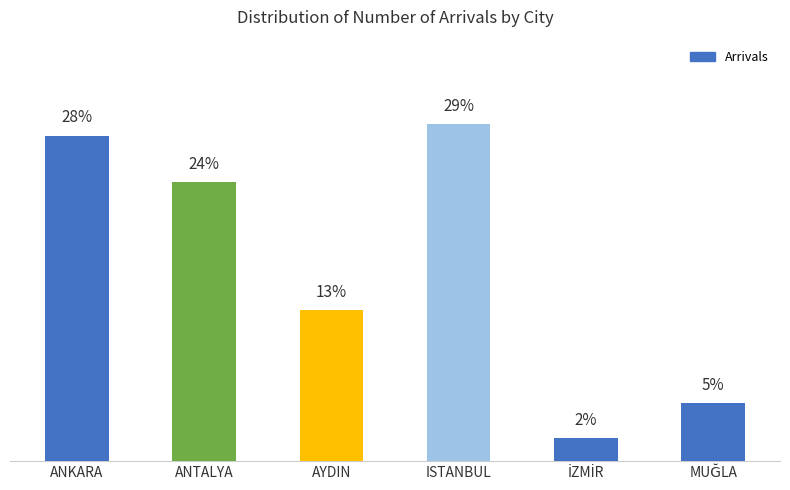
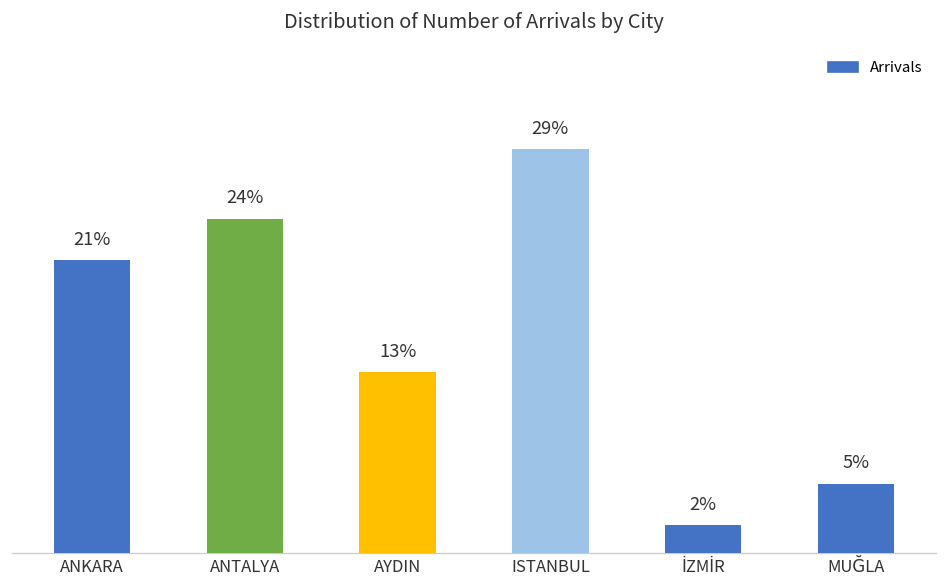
  {
-   "ANKARA": "28%",
+   "ANKARA": "21%",
    "ANTALYA": "24%",
    "AYDIN": "13%",
    "ISTANBUL": "29%",
    "İZMİR": "2%",
    "MUĞLA": "5%"
  }
